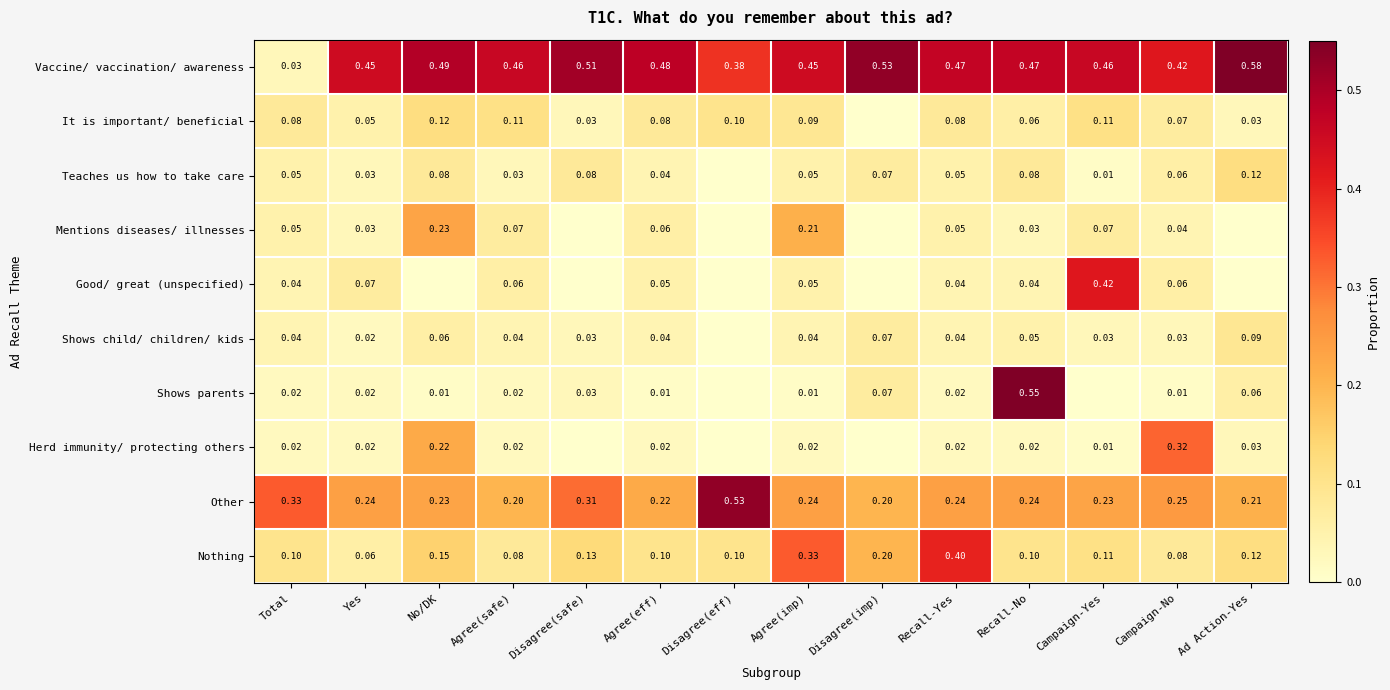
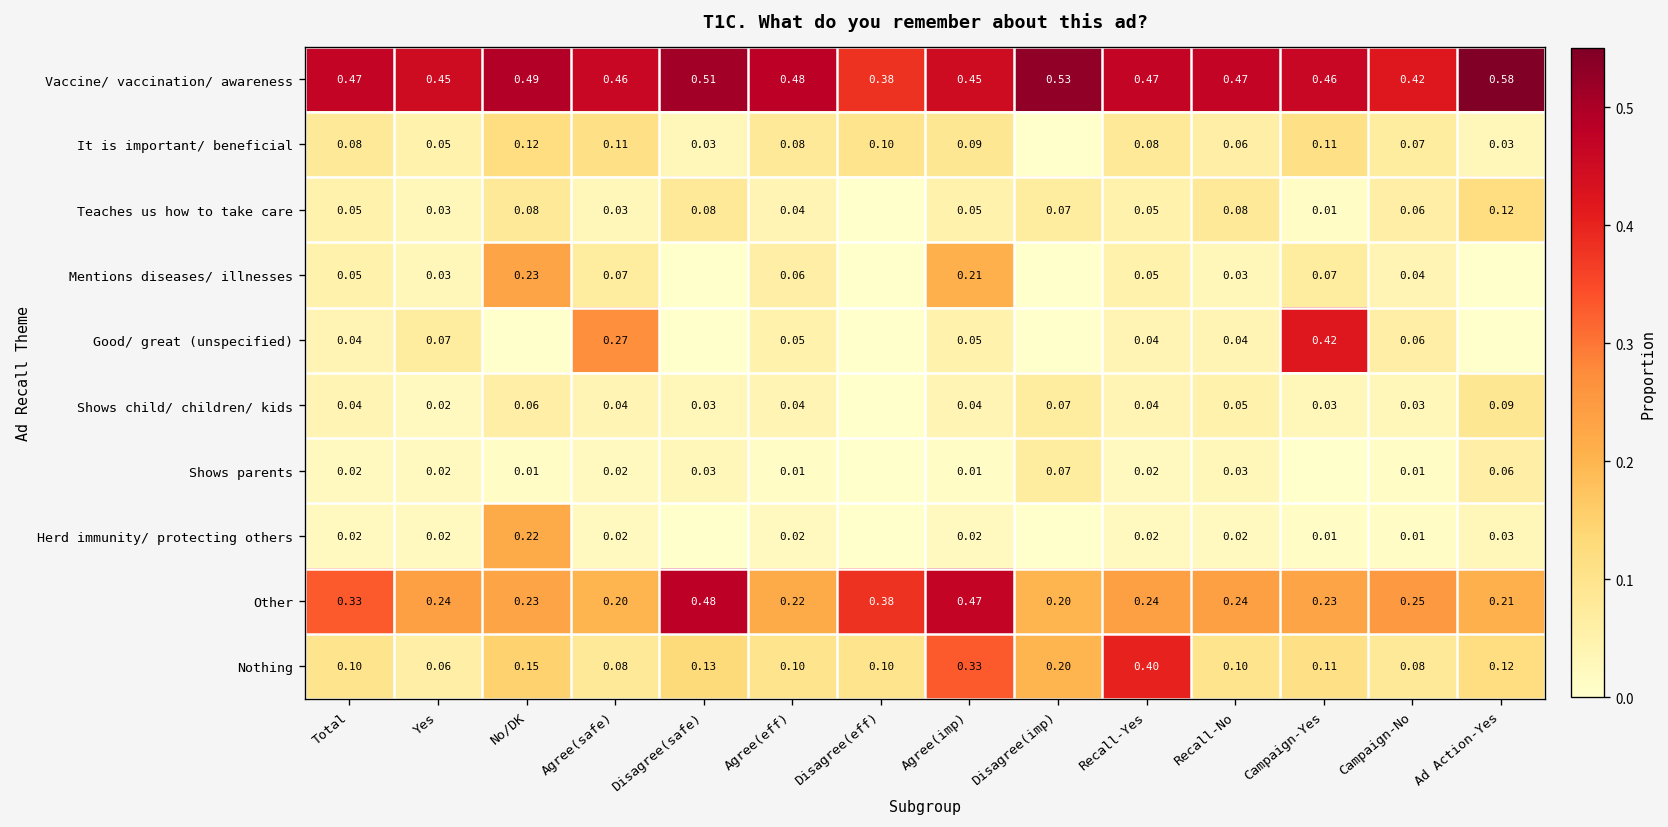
  {
    "Vaccine/ vaccination/ awareness": {
-     "Total": 0.03,
+     "Total": 0.47,
      "Yes": 0.45,
      "No/DK": 0.49,
      "Agree(safe)": 0.46,
      "Disagree(safe)": 0.51,
      "Agree(eff)": 0.48,
      "Disagree(eff)": 0.38,
      "Agree(imp)": 0.45,
      "Disagree(imp)": 0.53,
      "Recall-Yes": 0.47,
      "Recall-No": 0.47,
      "Campaign-Yes": 0.46,
      "Campaign-No": 0.42,
      "Ad Action-Yes": 0.58
    },
    "It is important/ beneficial": {
      "Total": 0.08,
      "Yes": 0.05,
      "No/DK": 0.12,
      "Agree(safe)": 0.11,
      "Disagree(safe)": 0.03,
      "Agree(eff)": 0.08,
      "Disagree(eff)": 0.10,
      "Agree(imp)": 0.09,
      "Recall-Yes": 0.08,
      "Recall-No": 0.06,
      "Campaign-Yes": 0.11,
      "Campaign-No": 0.07,
      "Ad Action-Yes": 0.03
    },
    "Teaches us how to take care": {
      "Total": 0.05,
      "Yes": 0.03,
      "No/DK": 0.08,
      "Agree(safe)": 0.03,
      "Disagree(safe)": 0.08,
      "Agree(eff)": 0.04,
      "Agree(imp)": 0.05,
      "Disagree(imp)": 0.07,
      "Recall-Yes": 0.05,
      "Recall-No": 0.08,
      "Campaign-Yes": 0.01,
      "Campaign-No": 0.06,
      "Ad Action-Yes": 0.12
    },
    "Mentions diseases/ illnesses": {
      "Total": 0.05,
      "Yes": 0.03,
      "No/DK": 0.23,
      "Agree(safe)": 0.07,
      "Agree(eff)": 0.06,
      "Agree(imp)": 0.21,
      "Recall-Yes": 0.05,
      "Recall-No": 0.03,
      "Campaign-Yes": 0.07,
      "Campaign-No": 0.04
    },
    "Good/ great (unspecified)": {
      "Total": 0.04,
      "Yes": 0.07,
-     "Agree(safe)": 0.06,
+     "Agree(safe)": 0.27,
      "Agree(eff)": 0.05,
      "Agree(imp)": 0.05,
      "Recall-Yes": 0.04,
      "Recall-No": 0.04,
      "Campaign-Yes": 0.42,
      "Campaign-No": 0.06
    },
    "Shows child/ children/ kids": {
      "Total": 0.04,
      "Yes": 0.02,
      "No/DK": 0.06,
      "Agree(safe)": 0.04,
      "Disagree(safe)": 0.03,
      "Agree(eff)": 0.04,
      "Agree(imp)": 0.04,
      "Disagree(imp)": 0.07,
      "Recall-Yes": 0.04,
      "Recall-No": 0.05,
      "Campaign-Yes": 0.03,
      "Campaign-No": 0.03,
      "Ad Action-Yes": 0.09
    },
    "Shows parents": {
      "Total": 0.02,
      "Yes": 0.02,
      "No/DK": 0.01,
      "Agree(safe)": 0.02,
      "Disagree(safe)": 0.03,
      "Agree(eff)": 0.01,
      "Agree(imp)": 0.01,
      "Disagree(imp)": 0.07,
      "Recall-Yes": 0.02,
-     "Recall-No": 0.55,
+     "Recall-No": 0.03,
      "Campaign-No": 0.01,
      "Ad Action-Yes": 0.06
    },
    "Herd immunity/ protecting others": {
      "Total": 0.02,
      "Yes": 0.02,
      "No/DK": 0.22,
      "Agree(safe)": 0.02,
      "Agree(eff)": 0.02,
      "Agree(imp)": 0.02,
      "Recall-Yes": 0.02,
      "Recall-No": 0.02,
      "Campaign-Yes": 0.01,
-     "Campaign-No": 0.32,
+     "Campaign-No": 0.01,
      "Ad Action-Yes": 0.03
    },
    "Other": {
      "Total": 0.33,
      "Yes": 0.24,
      "No/DK": 0.23,
      "Agree(safe)": 0.20,
-     "Disagree(safe)": 0.31,
+     "Disagree(safe)": 0.48,
      "Agree(eff)": 0.22,
-     "Disagree(eff)": 0.53,
-     "Agree(imp)": 0.24,
+     "Disagree(eff)": 0.38,
+     "Agree(imp)": 0.47,
      "Disagree(imp)": 0.20,
      "Recall-Yes": 0.24,
      "Recall-No": 0.24,
      "Campaign-Yes": 0.23,
      "Campaign-No": 0.25,
      "Ad Action-Yes": 0.21
    },
    "Nothing": {
      "Total": 0.10,
      "Yes": 0.06,
      "No/DK": 0.15,
      "Agree(safe)": 0.08,
      "Disagree(safe)": 0.13,
      "Agree(eff)": 0.10,
      "Disagree(eff)": 0.10,
      "Agree(imp)": 0.33,
      "Disagree(imp)": 0.20,
      "Recall-Yes": 0.40,
      "Recall-No": 0.10,
      "Campaign-Yes": 0.11,
      "Campaign-No": 0.08,
      "Ad Action-Yes": 0.12
    }
  }
